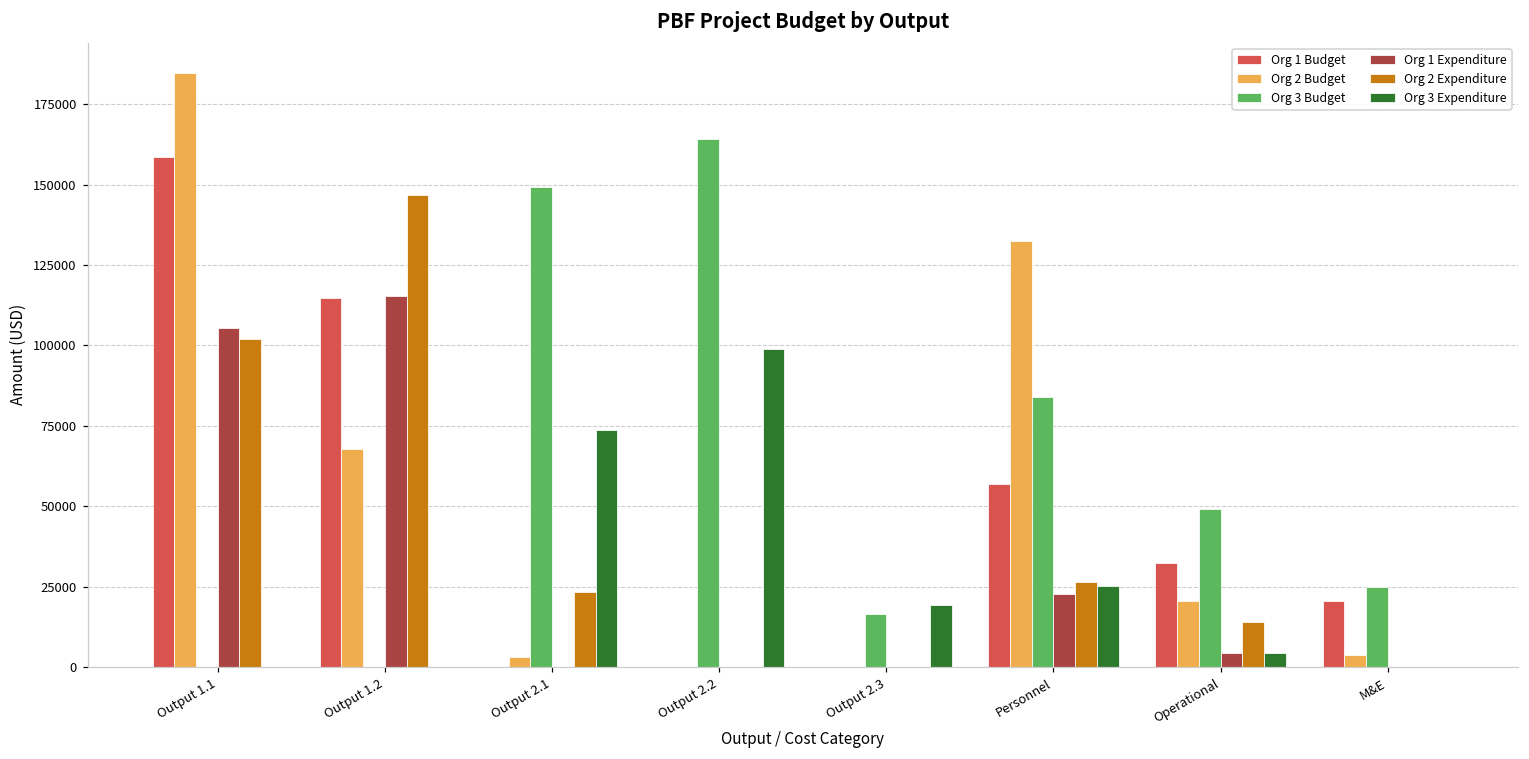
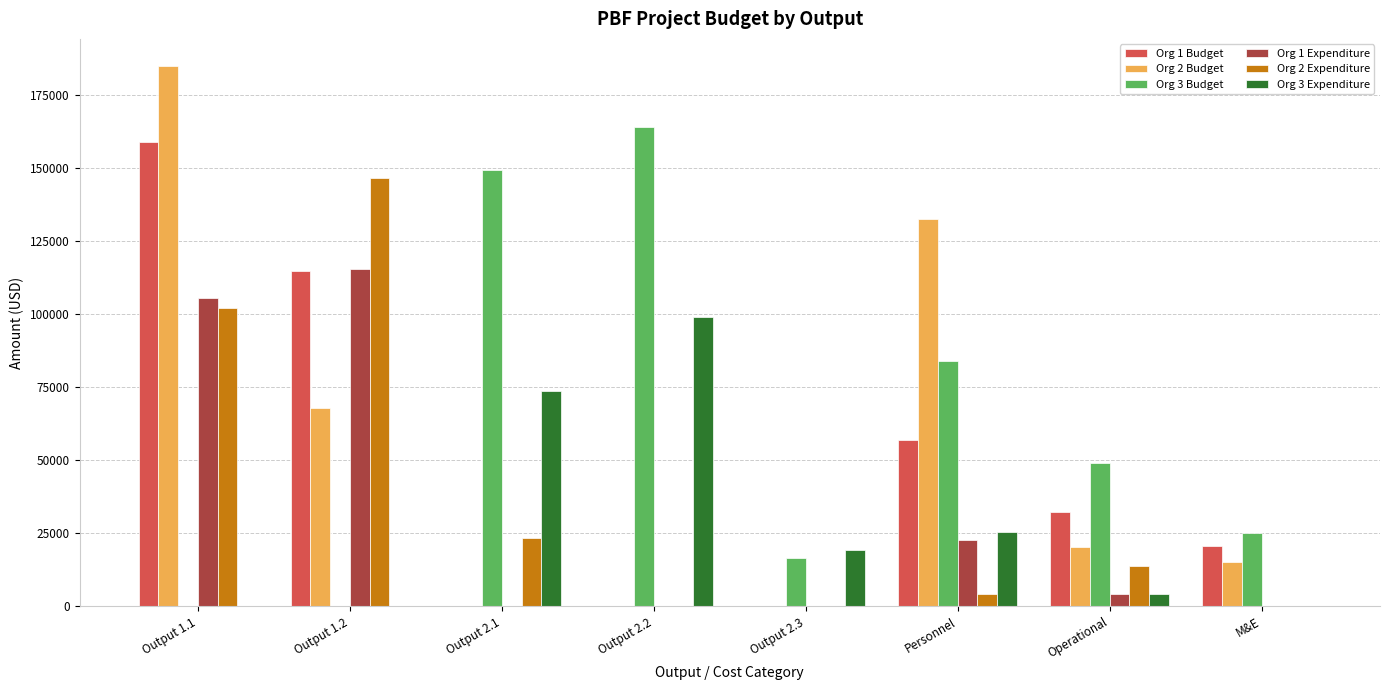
  {
    "Org 2 Budget": {
      "Output 1.1": 185000,
      "Output 1.2": 68000,
-     "Output 2.1": 3000,
+     "Output 2.1": 0,
      "Output 2.2": 0,
      "Output 2.3": 0,
      "Personnel": 132000,
      "Operational": 20000,
-     "M&E": 4000
+     "M&E": 15000
    },
    "Org 3 Budget": {
      "Output 1.1": 0,
      "Output 1.2": 0,
      "Output 2.1": 149000,
      "Output 2.2": 164000,
      "Output 2.3": 17000,
      "Personnel": 84000,
      "Operational": 49000,
      "M&E": 25000
    },
    "Org 2 Expenditure": {
      "Output 1.1": 102000,
      "Output 1.2": 147000,
      "Output 2.1": 23000,
      "Output 2.2": 0,
      "Output 2.3": 0,
-     "Personnel": 26000,
+     "Personnel": 4000,
      "Operational": 14000,
      "M&E": 0
    },
    "Org 3 Expenditure": {
      "Output 1.1": 0,
      "Output 1.2": 0,
      "Output 2.1": 74000,
      "Output 2.2": 99000,
      "Output 2.3": 19000,
      "Personnel": 25000,
      "Operational": 4000,
      "M&E": 0
    }
  }
